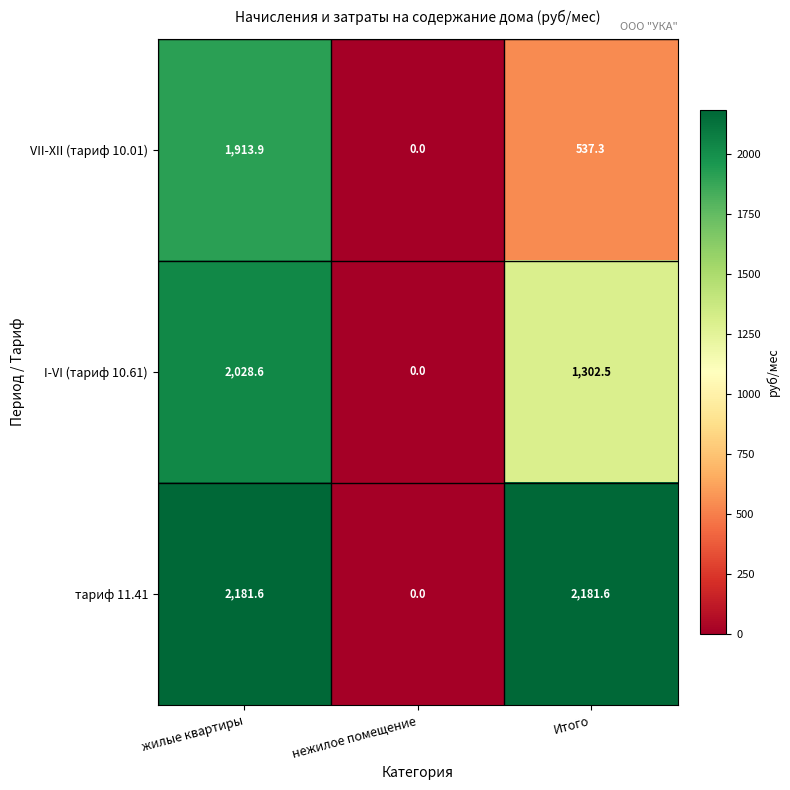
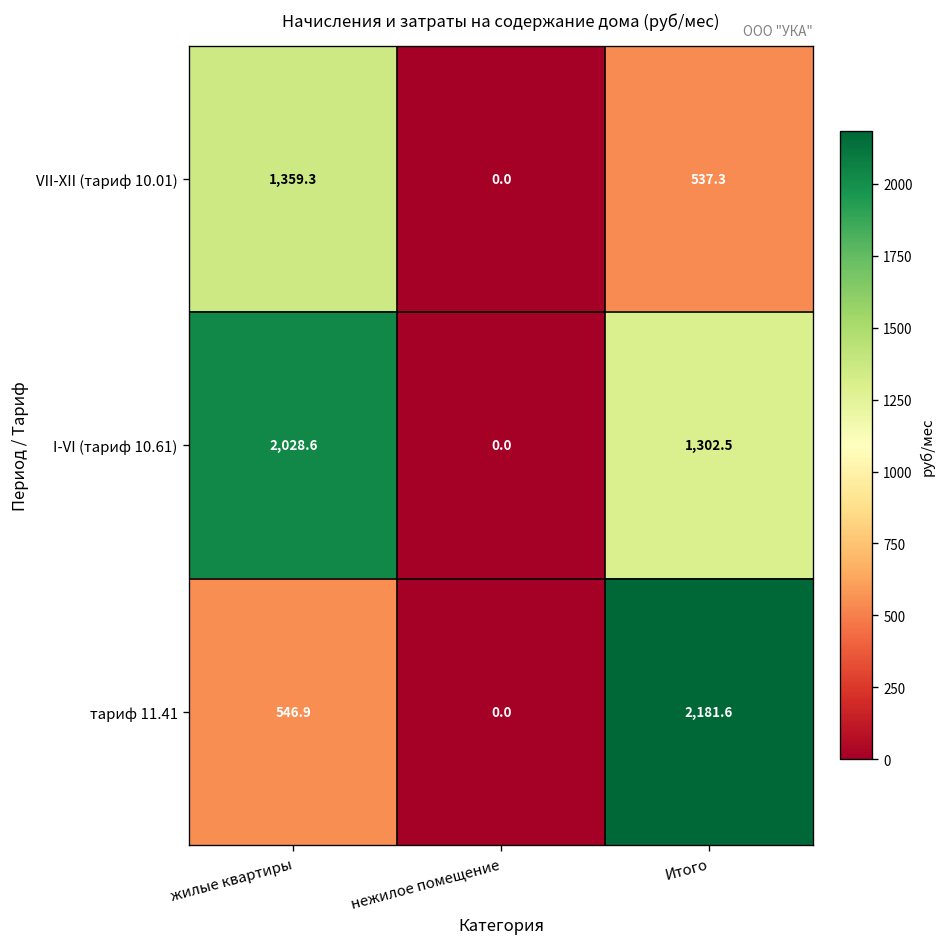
  {
    "VII-XII (тариф 10.01)": {
-     "жилые квартиры": "1,913.9",
+     "жилые квартиры": "1,359.3",
      "нежилое помещение": "0.0",
      "Итого": "537.3"
    },
    "I-VI (тариф 10.61)": {
      "жилые квартиры": "2,028.6",
      "нежилое помещение": "0.0",
      "Итого": "1,302.5"
    },
    "тариф 11.41": {
-     "жилые квартиры": "2,181.6",
+     "жилые квартиры": "546.9",
      "нежилое помещение": "0.0",
      "Итого": "2,181.6"
    }
  }
